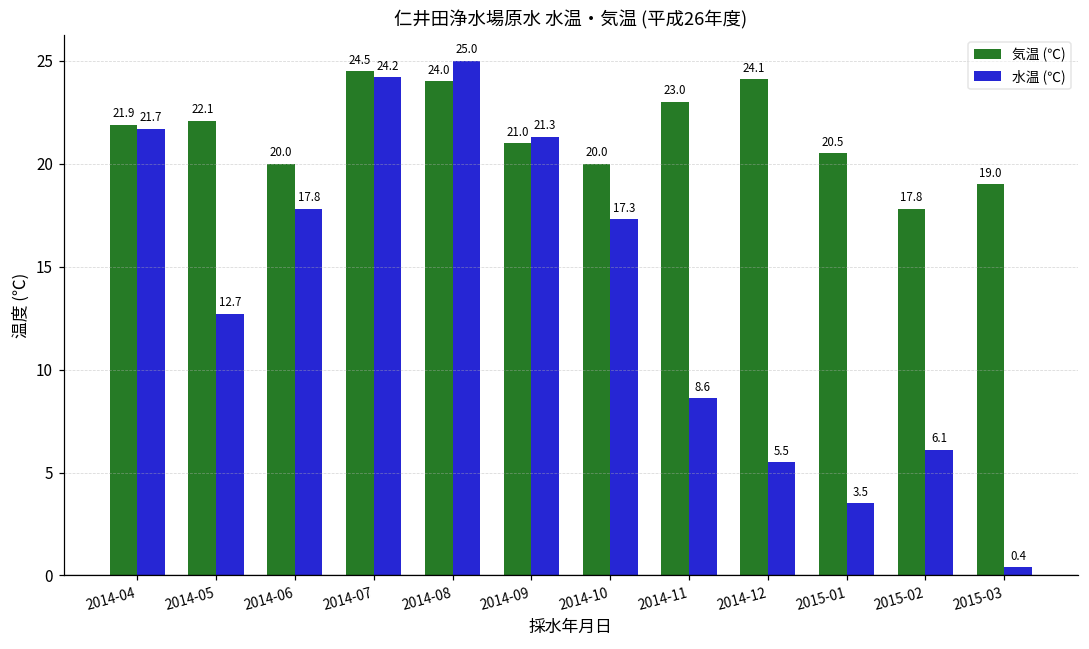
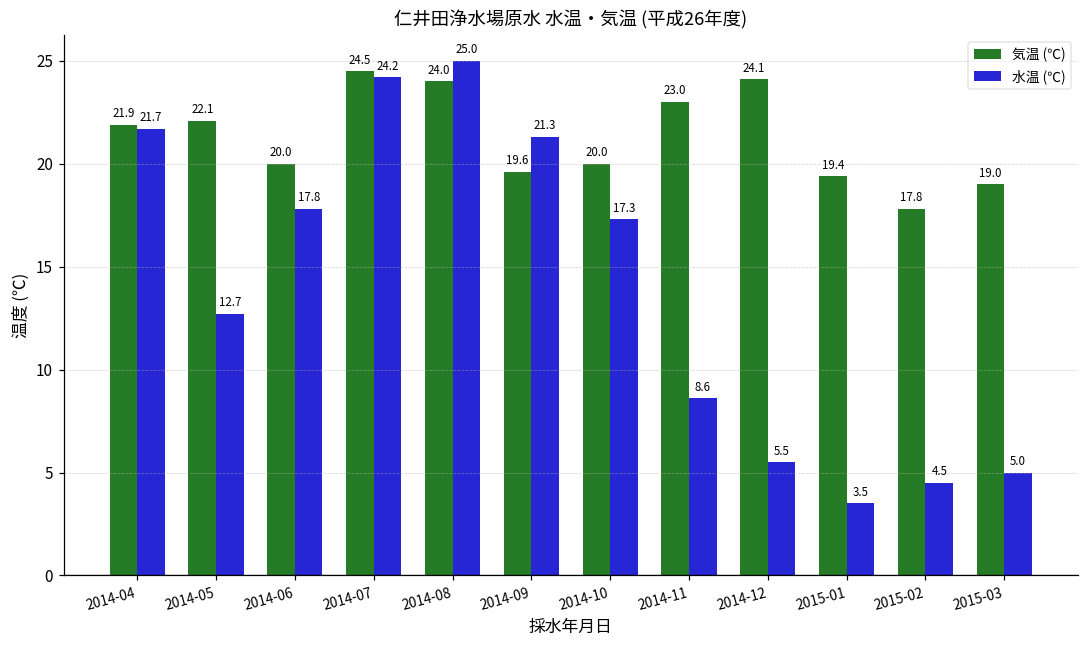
  {
    "気温 (℃)": {
      "2014-04": 21.9,
      "2014-05": 22.1,
      "2014-06": 20.0,
      "2014-07": 24.5,
      "2014-08": 24.0,
-     "2014-09": 21.0,
+     "2014-09": 19.6,
      "2014-10": 20.0,
      "2014-11": 23.0,
      "2014-12": 24.1,
-     "2015-01": 20.5,
+     "2015-01": 19.4,
      "2015-02": 17.8,
      "2015-03": 19.0
    },
    "水温 (℃)": {
      "2014-04": 21.7,
      "2014-05": 12.7,
      "2014-06": 17.8,
      "2014-07": 24.2,
      "2014-08": 25.0,
      "2014-09": 21.3,
      "2014-10": 17.3,
      "2014-11": 8.6,
      "2014-12": 5.5,
      "2015-01": 3.5,
-     "2015-02": 6.1,
-     "2015-03": 0.4
+     "2015-02": 4.5,
+     "2015-03": 5.0
    }
  }
